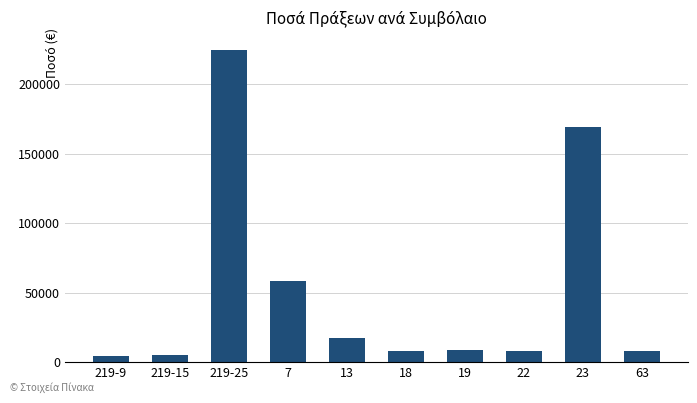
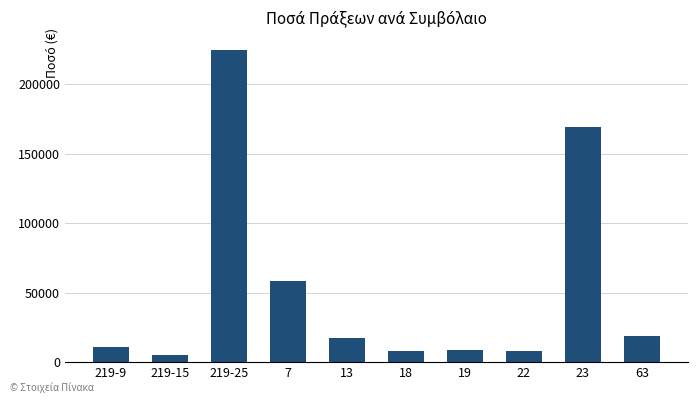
  {
-   "219-9": 4000,
+   "219-9": 10000,
    "219-15": 5000,
    "219-25": 225000,
    "7": 59000,
    "13": 17000,
    "18": 8000,
    "19": 9000,
    "22": 8000,
    "23": 169000,
-   "63": 8000
+   "63": 19000
  }
